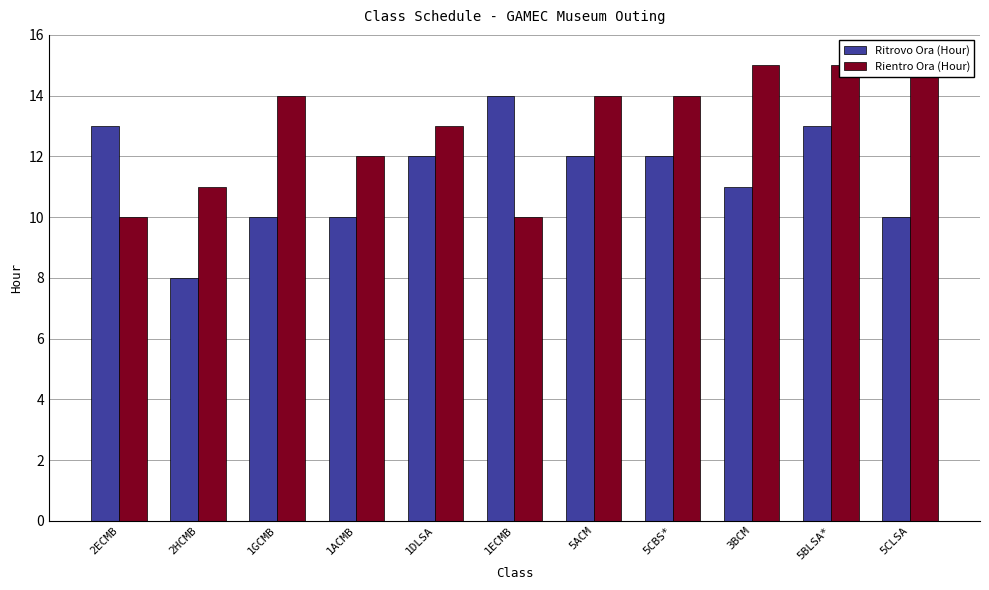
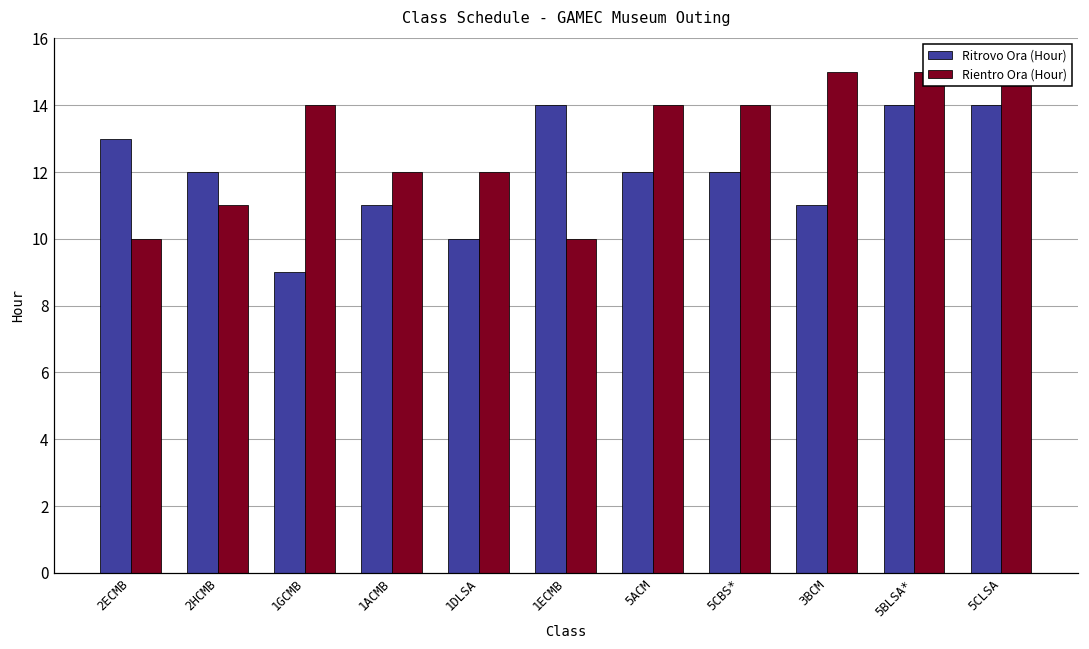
  {
    "Ritrovo Ora (Hour)": {
      "2ECMB": 13,
-     "2HCMB": 8,
-     "1GCMB": 10,
-     "1ACMB": 10,
-     "1DLSA": 12,
+     "2HCMB": 12,
+     "1GCMB": 9,
+     "1ACMB": 11,
+     "1DLSA": 10,
      "1ECMB": 14,
      "5ACM": 12,
      "5CBS*": 12,
      "3BCM": 11,
-     "5BLSA*": 13,
-     "5CLSA": 10
+     "5BLSA*": 14,
+     "5CLSA": 14
    },
    "Rientro Ora (Hour)": {
      "2ECMB": 10,
      "2HCMB": 11,
      "1GCMB": 14,
      "1ACMB": 12,
-     "1DLSA": 13,
+     "1DLSA": 12,
      "1ECMB": 10,
      "5ACM": 14,
      "5CBS*": 14,
      "3BCM": 15
    }
  }
